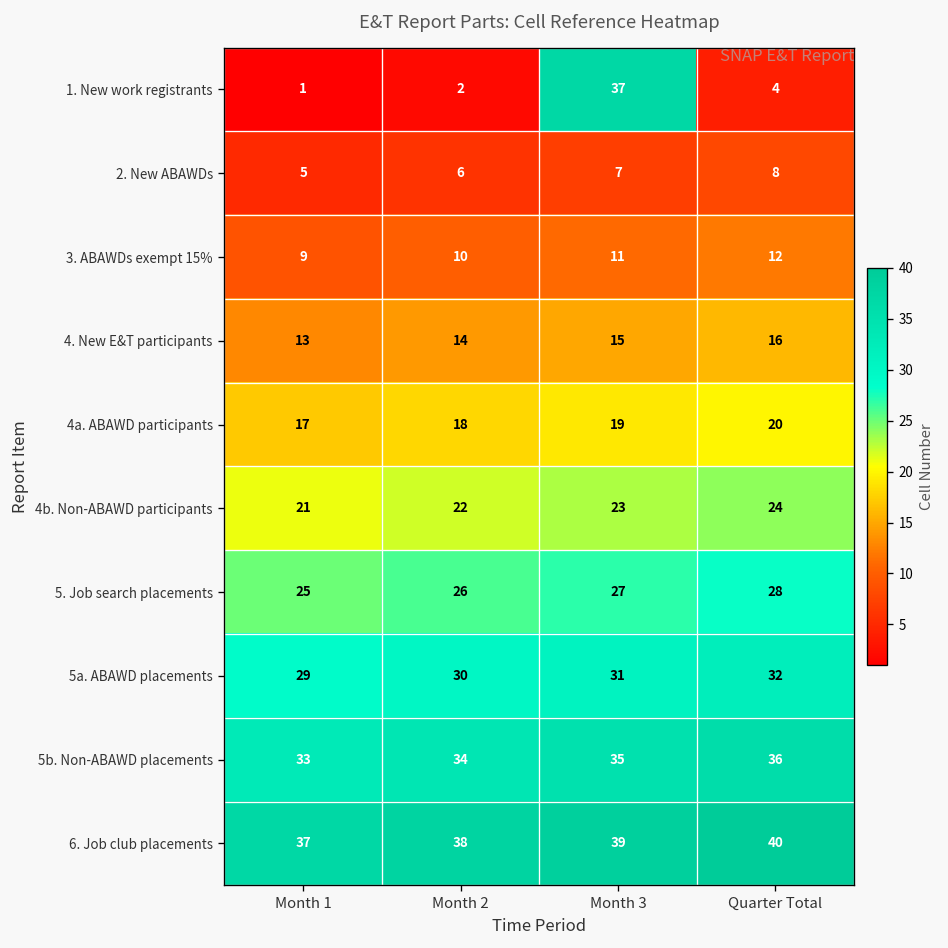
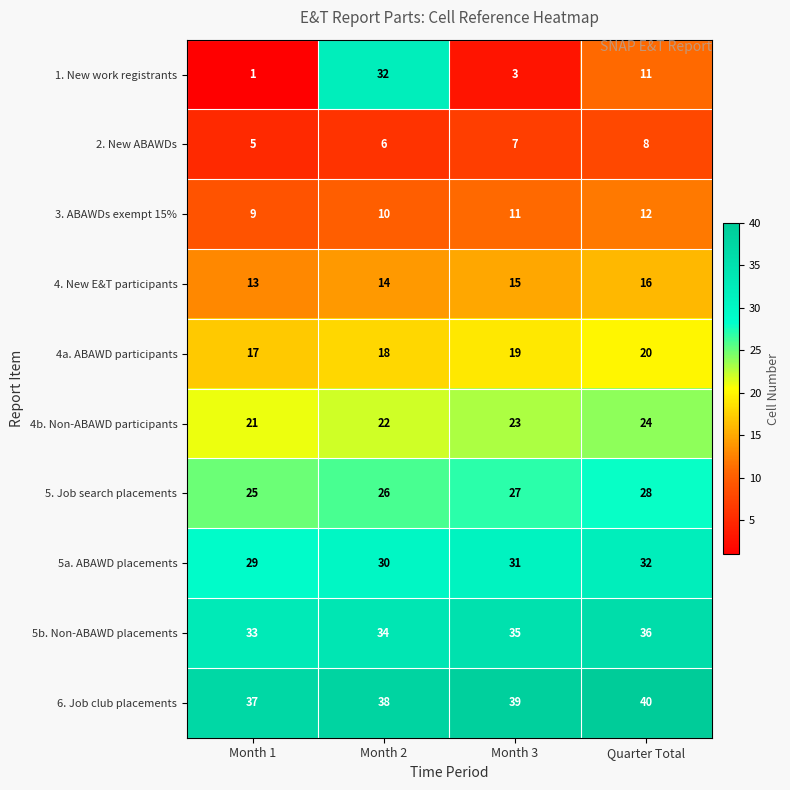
  {
    "1. New work registrants": {
      "Month 1": 1,
-     "Month 2": 2,
-     "Month 3": 37,
-     "Quarter Total": 4
+     "Month 2": 32,
+     "Month 3": 3,
+     "Quarter Total": 11
    },
    "2. New ABAWDs": {
      "Month 1": 5,
      "Month 2": 6,
      "Month 3": 7,
      "Quarter Total": 8
    },
    "3. ABAWDs exempt 15%": {
      "Month 1": 9,
      "Month 2": 10,
      "Month 3": 11,
      "Quarter Total": 12
    },
    "4. New E&T participants": {
      "Month 1": 13,
      "Month 2": 14,
      "Month 3": 15,
      "Quarter Total": 16
    },
    "4a. ABAWD participants": {
      "Month 1": 17,
      "Month 2": 18,
      "Month 3": 19,
      "Quarter Total": 20
    },
    "4b. Non-ABAWD participants": {
      "Month 1": 21,
      "Month 2": 22,
      "Month 3": 23,
      "Quarter Total": 24
    },
    "5. Job search placements": {
      "Month 1": 25,
      "Month 2": 26,
      "Month 3": 27,
      "Quarter Total": 28
    },
    "5a. ABAWD placements": {
      "Month 1": 29,
      "Month 2": 30,
      "Month 3": 31,
      "Quarter Total": 32
    },
    "5b. Non-ABAWD placements": {
      "Month 1": 33,
      "Month 2": 34,
      "Month 3": 35,
      "Quarter Total": 36
    },
    "6. Job club placements": {
      "Month 1": 37,
      "Month 2": 38,
      "Month 3": 39,
      "Quarter Total": 40
    }
  }
